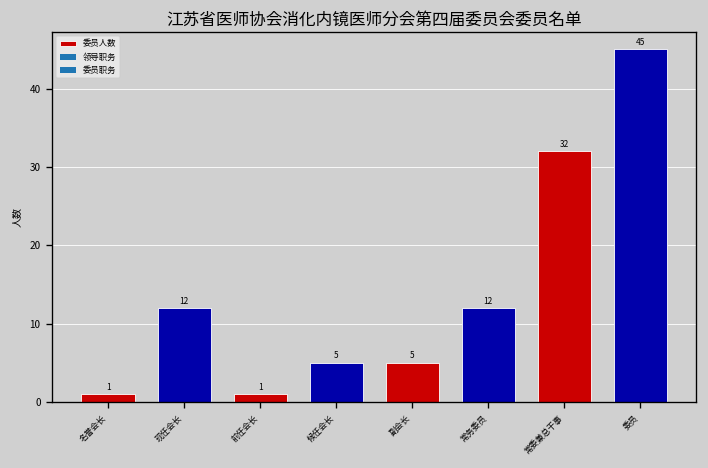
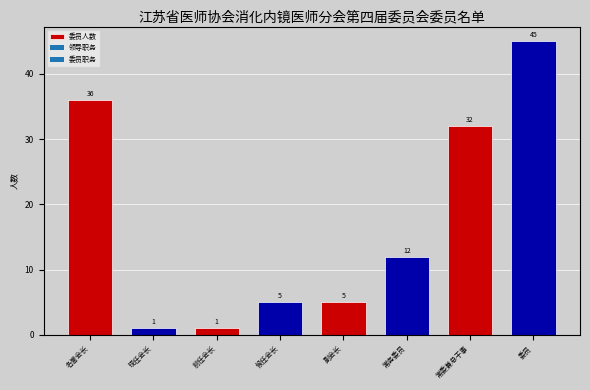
  {
-   "名誉会长": 1,
-   "现任会长": 12,
+   "名誉会长": 36,
+   "现任会长": 1,
    "前任会长": 1,
    "候任会长": 5,
    "副会长": 5,
    "常务委员": 12,
    "常委兼总干事": 32,
    "委员": 45
  }
